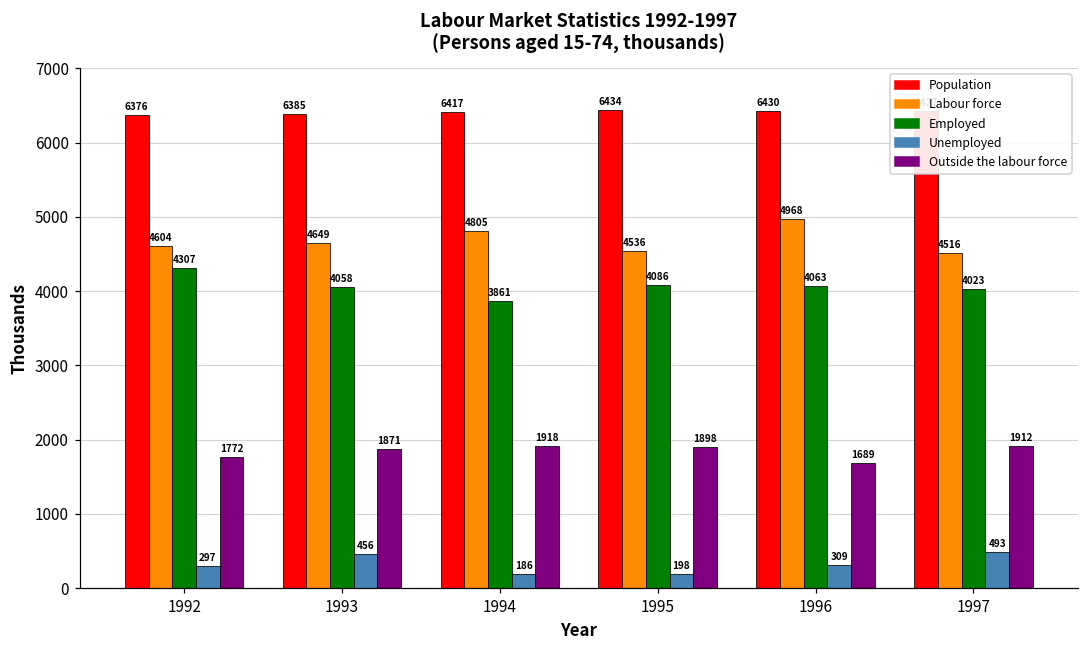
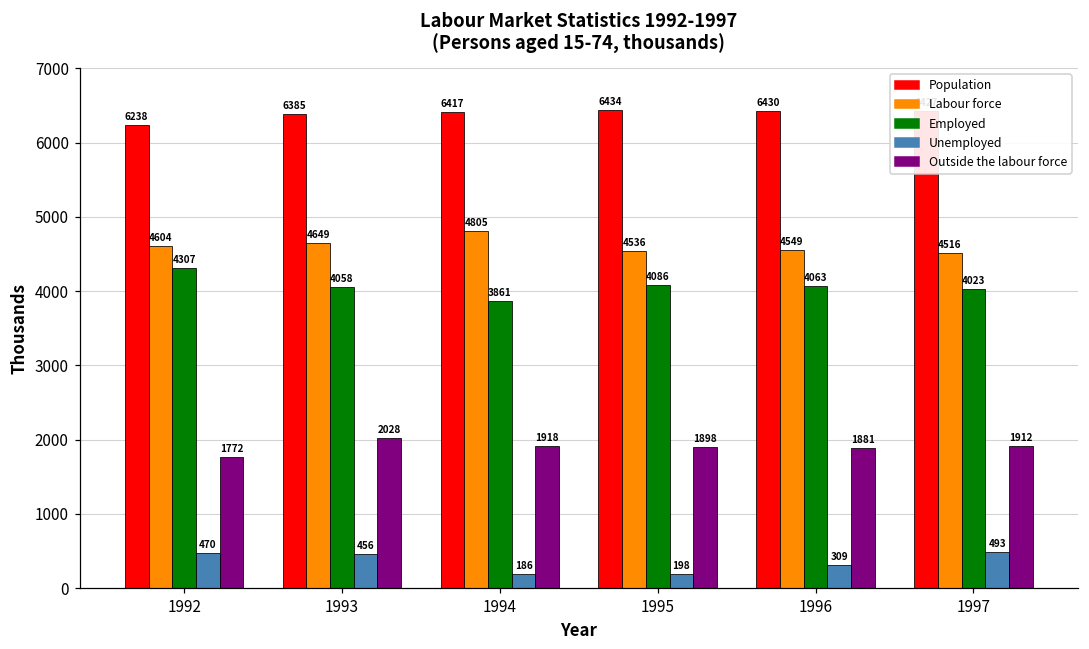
  {
    "Population": {
-     "1992": 6376,
+     "1992": 6238,
      "1993": 6385,
      "1994": 6417,
      "1995": 6434,
      "1996": 6430
    },
    "Labour force": {
      "1992": 4604,
      "1993": 4649,
      "1994": 4805,
      "1995": 4536,
-     "1996": 4968,
+     "1996": 4549,
      "1997": 4516
    },
    "Employed": {
      "1992": 4307,
      "1993": 4058,
      "1994": 3861,
      "1995": 4086,
      "1996": 4063,
      "1997": 4023
    },
    "Unemployed": {
-     "1992": 297,
+     "1992": 470,
      "1993": 456,
      "1994": 186,
      "1995": 198,
      "1996": 309,
      "1997": 493
    },
    "Outside the labour force": {
      "1992": 1772,
-     "1993": 1871,
+     "1993": 2028,
      "1994": 1918,
      "1995": 1898,
-     "1996": 1689,
+     "1996": 1881,
      "1997": 1912
    }
  }
